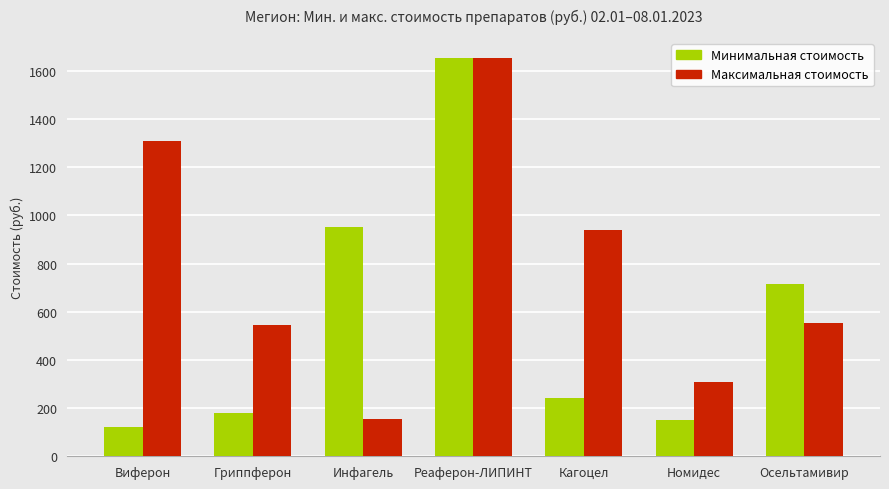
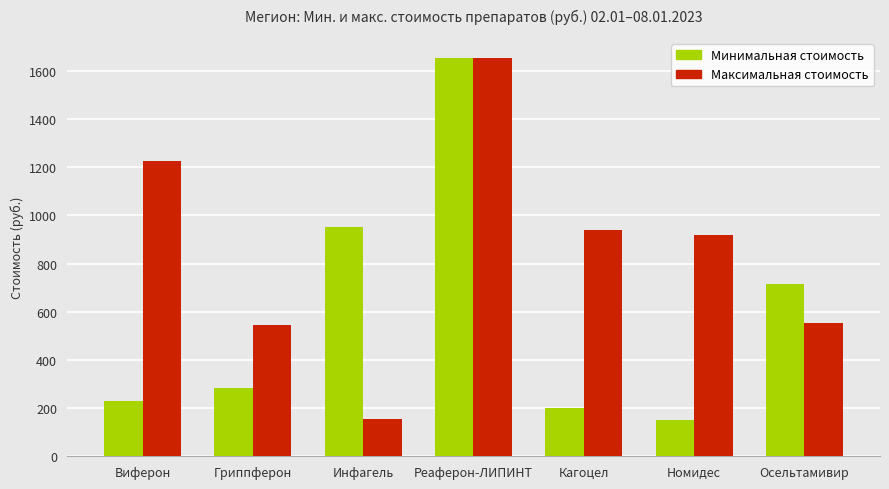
  {
    "Минимальная стоимость": {
-     "Виферон": 120,
-     "Гриппферон": 180,
+     "Виферон": 230,
+     "Гриппферон": 280,
      "Инфагель": 950,
      "Реаферон-ЛИПИНТ": 1650,
-     "Кагоцел": 240,
+     "Кагоцел": 200,
      "Номидес": 150,
      "Осельтамивир": 720
    },
    "Максимальная стоимость": {
-     "Виферон": 1310,
+     "Виферон": 1220,
      "Гриппферон": 540,
      "Инфагель": 150,
      "Реаферон-ЛИПИНТ": 1650,
      "Кагоцел": 940,
-     "Номидес": 310,
+     "Номидес": 920,
      "Осельтамивир": 550
    }
  }
